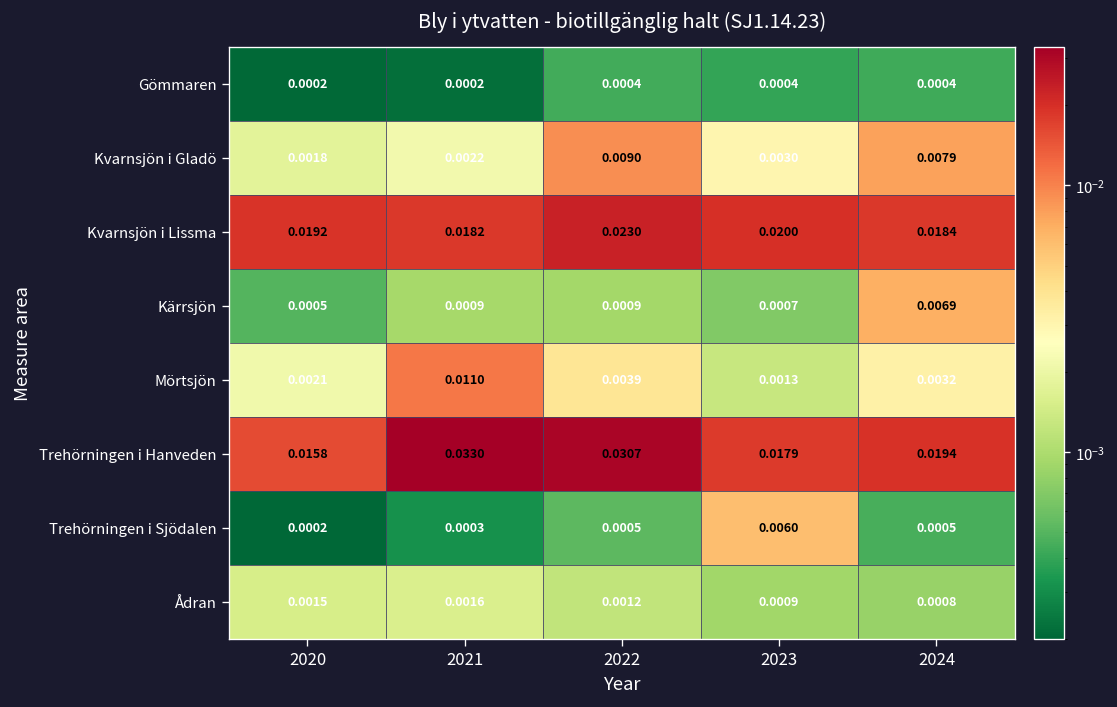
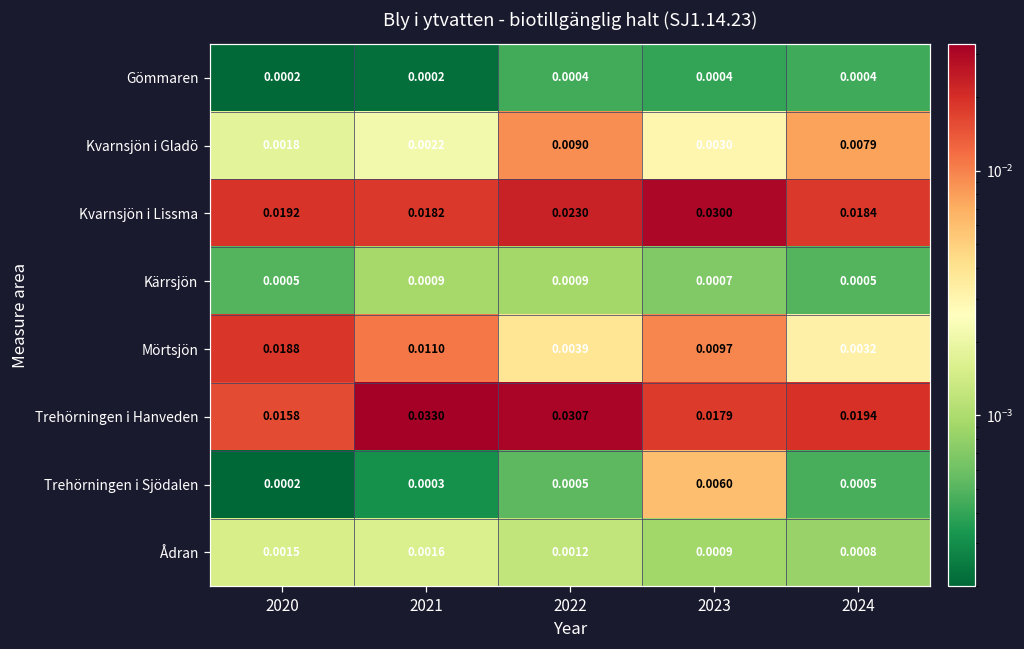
  {
    "Gömmaren": {
      "2020": 0.0002,
      "2021": 0.0002,
      "2022": 0.0004,
      "2023": 0.0004,
      "2024": 0.0004
    },
    "Kvarnsjön i Gladö": {
      "2020": 0.0018,
      "2021": 0.0022,
      "2022": 0.0090,
      "2023": 0.0030,
      "2024": 0.0079
    },
    "Kvarnsjön i Lissma": {
      "2020": 0.0192,
      "2021": 0.0182,
      "2022": 0.0230,
-     "2023": 0.0200,
+     "2023": 0.0300,
      "2024": 0.0184
    },
    "Kärrsjön": {
      "2020": 0.0005,
      "2021": 0.0009,
      "2022": 0.0009,
      "2023": 0.0007,
-     "2024": 0.0069
+     "2024": 0.0005
    },
    "Mörtsjön": {
-     "2020": 0.0021,
+     "2020": 0.0188,
      "2021": 0.0110,
      "2022": 0.0039,
-     "2023": 0.0013,
+     "2023": 0.0097,
      "2024": 0.0032
    },
    "Trehörningen i Hanveden": {
      "2020": 0.0158,
      "2021": 0.0330,
      "2022": 0.0307,
      "2023": 0.0179,
      "2024": 0.0194
    },
    "Trehörningen i Sjödalen": {
      "2020": 0.0002,
      "2021": 0.0003,
      "2022": 0.0005,
      "2023": 0.0060,
      "2024": 0.0005
    },
    "Ådran": {
      "2020": 0.0015,
      "2021": 0.0016,
      "2022": 0.0012,
      "2023": 0.0009,
      "2024": 0.0008
    }
  }
